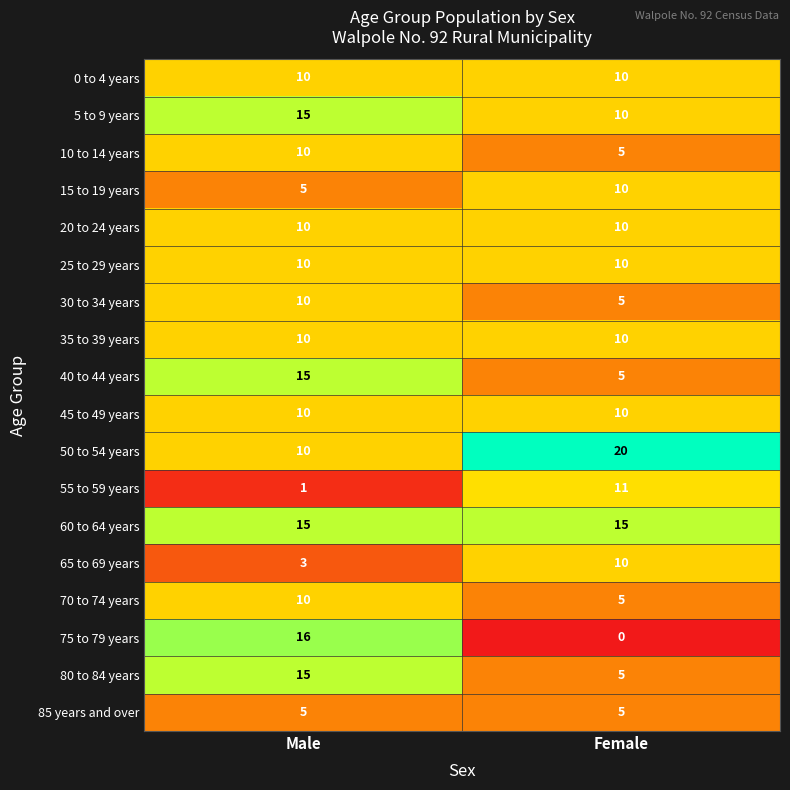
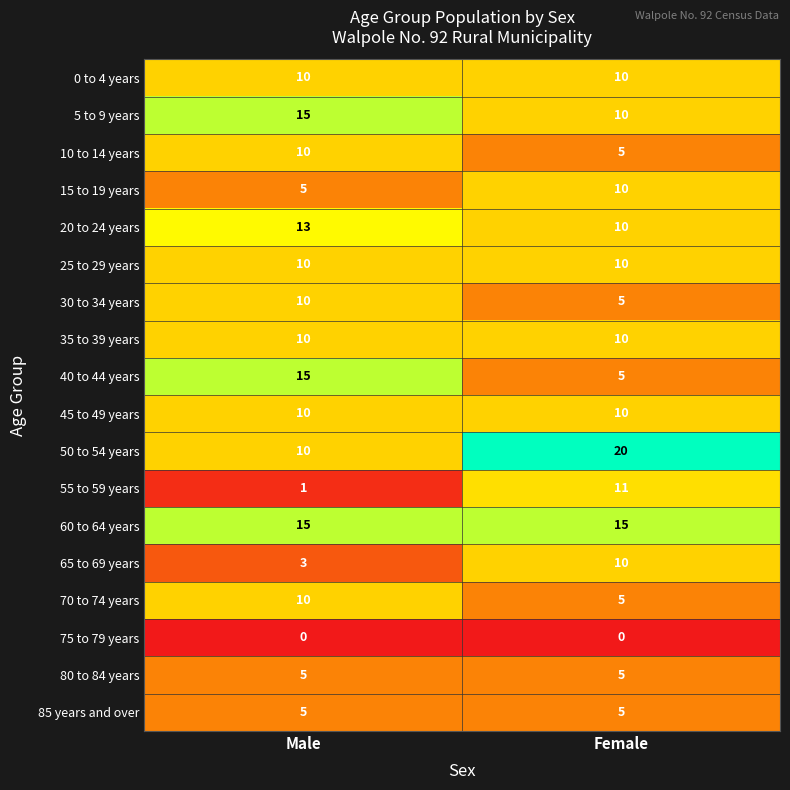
  {
    "0 to 4 years": {
      "Male": 10,
      "Female": 10
    },
    "5 to 9 years": {
      "Male": 15,
      "Female": 10
    },
    "10 to 14 years": {
      "Male": 10,
      "Female": 5
    },
    "15 to 19 years": {
      "Male": 5,
      "Female": 10
    },
    "20 to 24 years": {
-     "Male": 10,
+     "Male": 13,
      "Female": 10
    },
    "25 to 29 years": {
      "Male": 10,
      "Female": 10
    },
    "30 to 34 years": {
      "Male": 10,
      "Female": 5
    },
    "35 to 39 years": {
      "Male": 10,
      "Female": 10
    },
    "40 to 44 years": {
      "Male": 15,
      "Female": 5
    },
    "45 to 49 years": {
      "Male": 10,
      "Female": 10
    },
    "50 to 54 years": {
      "Male": 10,
      "Female": 20
    },
    "55 to 59 years": {
      "Male": 1,
      "Female": 11
    },
    "60 to 64 years": {
      "Male": 15,
      "Female": 15
    },
    "65 to 69 years": {
      "Male": 3,
      "Female": 10
    },
    "70 to 74 years": {
      "Male": 10,
      "Female": 5
    },
    "75 to 79 years": {
-     "Male": 16,
+     "Male": 0,
      "Female": 0
    },
    "80 to 84 years": {
-     "Male": 15,
+     "Male": 5,
      "Female": 5
    },
    "85 years and over": {
      "Male": 5,
      "Female": 5
    }
  }
